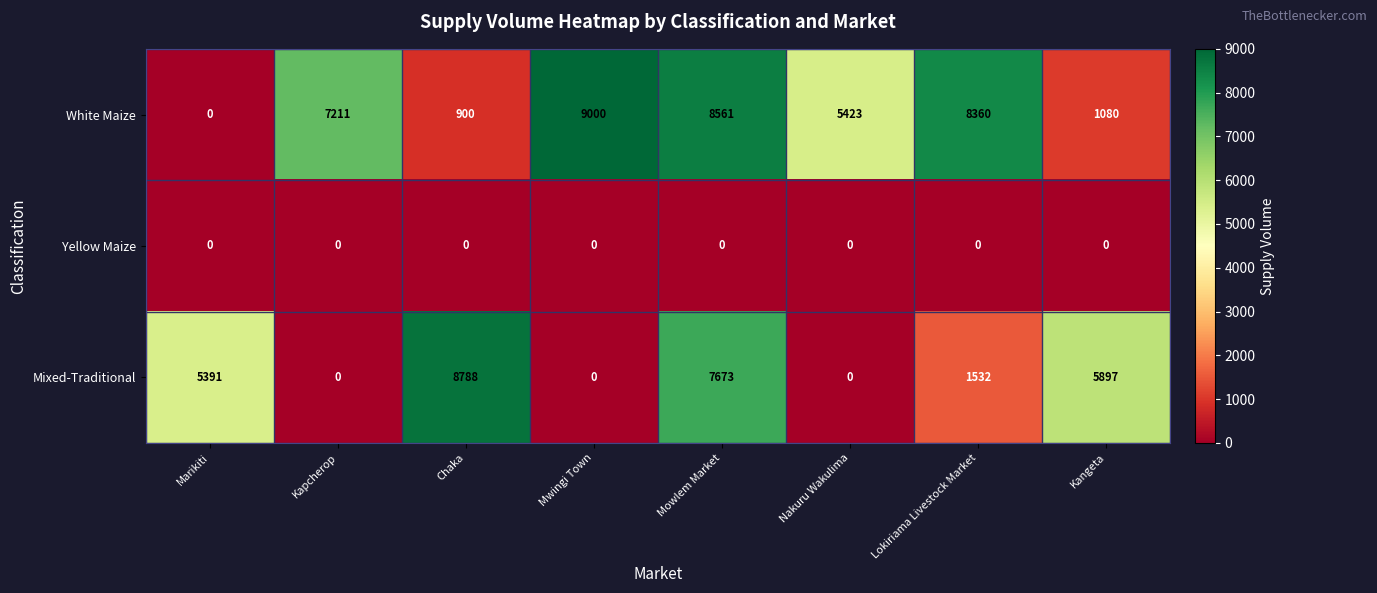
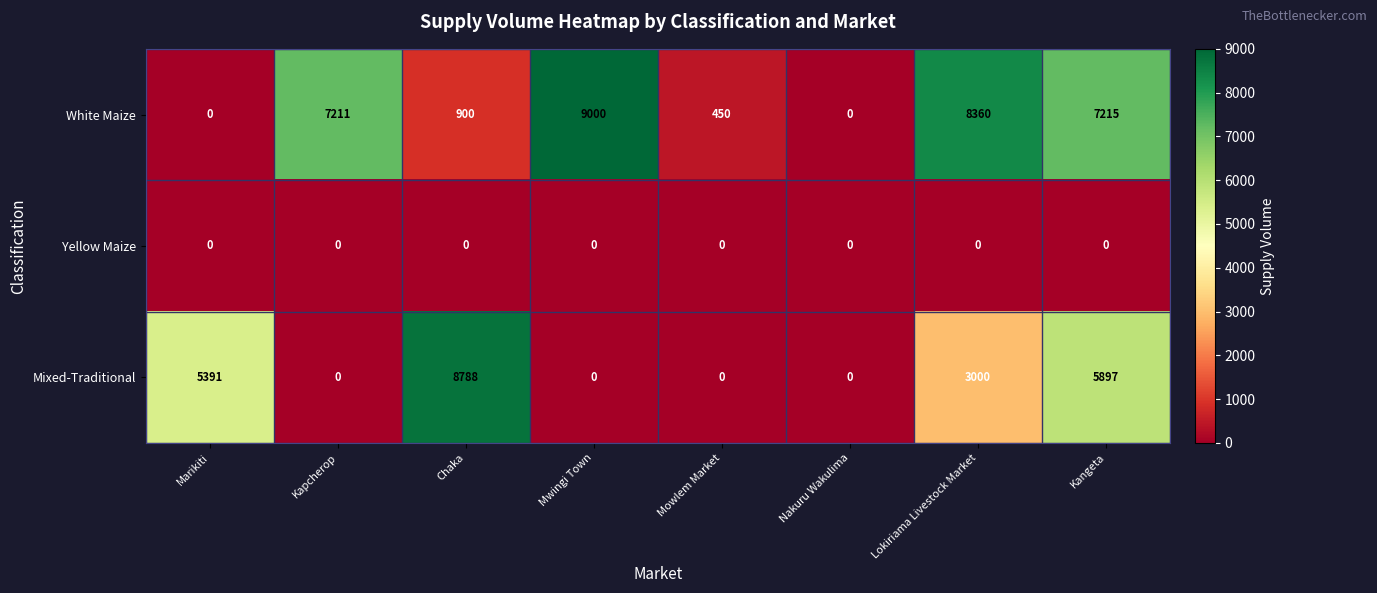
  {
    "White Maize": {
      "Marikiti": 0,
      "Kapcherop": 7211,
      "Chaka": 900,
      "Mwingi Town": 9000,
-     "Mowlem Market": 8561,
-     "Nakuru Wakulima": 5423,
+     "Mowlem Market": 450,
+     "Nakuru Wakulima": 0,
      "Lokiriama Livestock Market": 8360,
-     "Kangeta": 1080
+     "Kangeta": 7215
    },
    "Yellow Maize": {
      "Marikiti": 0,
      "Kapcherop": 0,
      "Chaka": 0,
      "Mwingi Town": 0,
      "Mowlem Market": 0,
      "Nakuru Wakulima": 0,
      "Lokiriama Livestock Market": 0,
      "Kangeta": 0
    },
    "Mixed-Traditional": {
      "Marikiti": 5391,
      "Kapcherop": 0,
      "Chaka": 8788,
      "Mwingi Town": 0,
-     "Mowlem Market": 7673,
+     "Mowlem Market": 0,
      "Nakuru Wakulima": 0,
-     "Lokiriama Livestock Market": 1532,
+     "Lokiriama Livestock Market": 3000,
      "Kangeta": 5897
    }
  }
